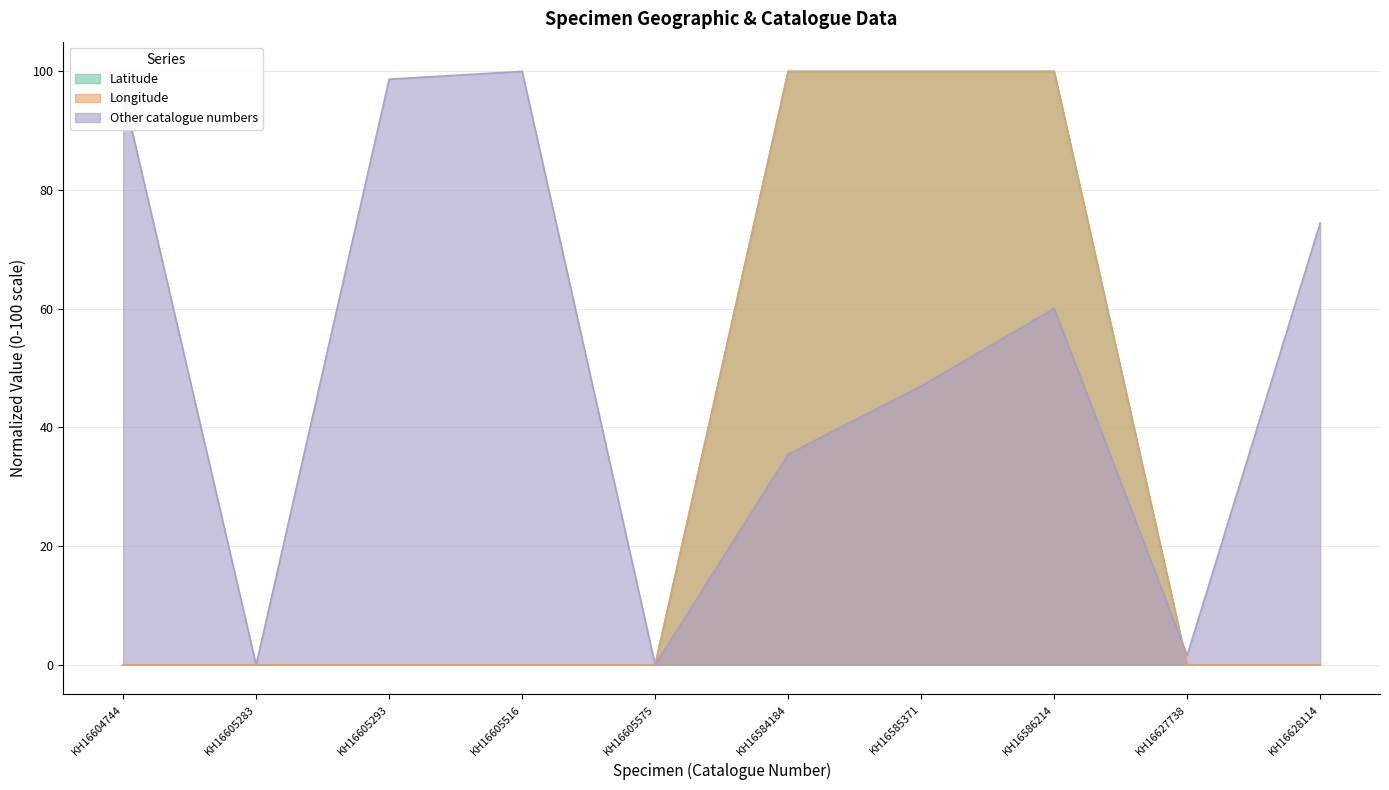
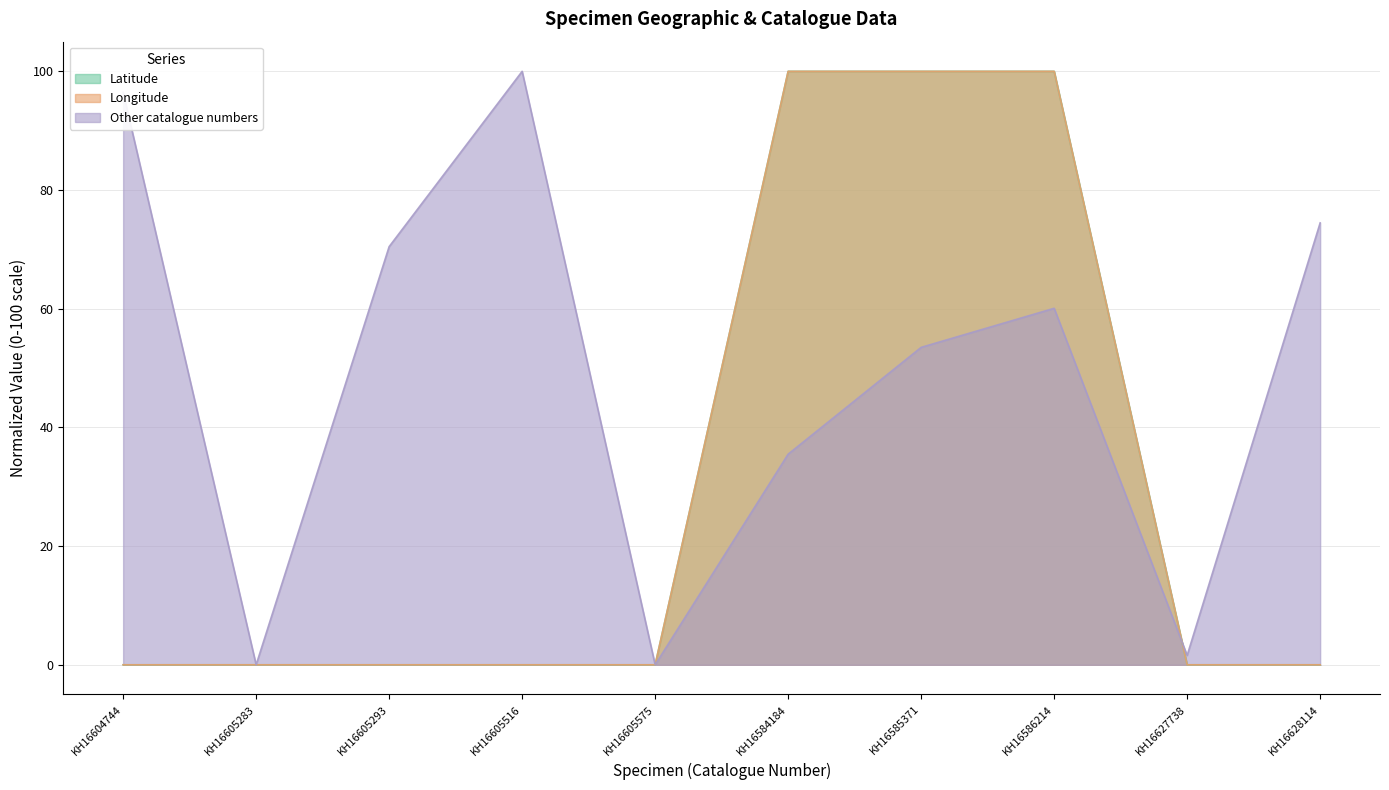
  {
    "Longitude": {
      "KH16604744": 0,
      "KH16605293": 0,
      "KH16605516": 0,
      "KH16584184": 100,
      "KH16585371": 100,
      "KH16586214": 100,
      "KH16627738": 0,
      "KH16628114": 0
    },
    "Other catalogue numbers": {
-     "KH16605293": 99,
+     "KH16605293": 70,
      "KH16605516": 100,
      "KH16584184": 35,
-     "KH16585371": 47,
+     "KH16585371": 53,
      "KH16586214": 60,
      "KH16627738": 2,
      "KH16628114": 74
    }
  }
